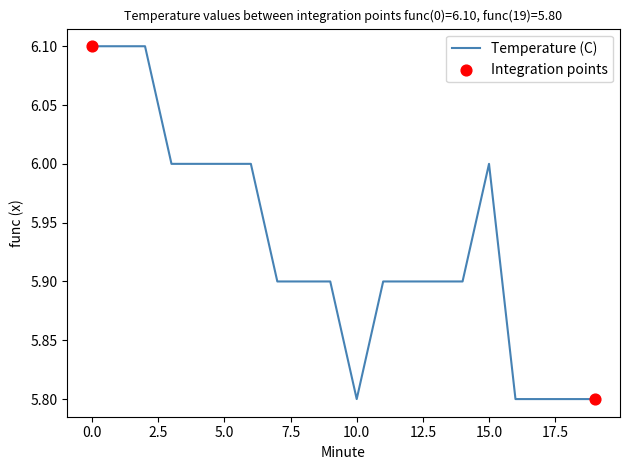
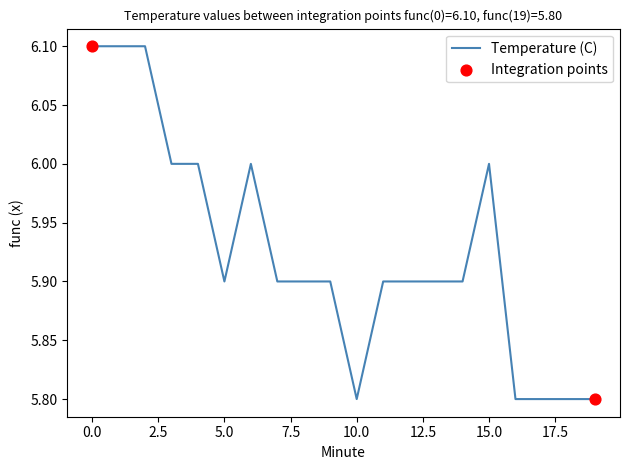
  {
    "Temperature (C)": {
-     "5.0": 6.0,
+     "5.0": 5.9,
      "10.0": 5.8,
      "15.0": 6.0
    }
  }
